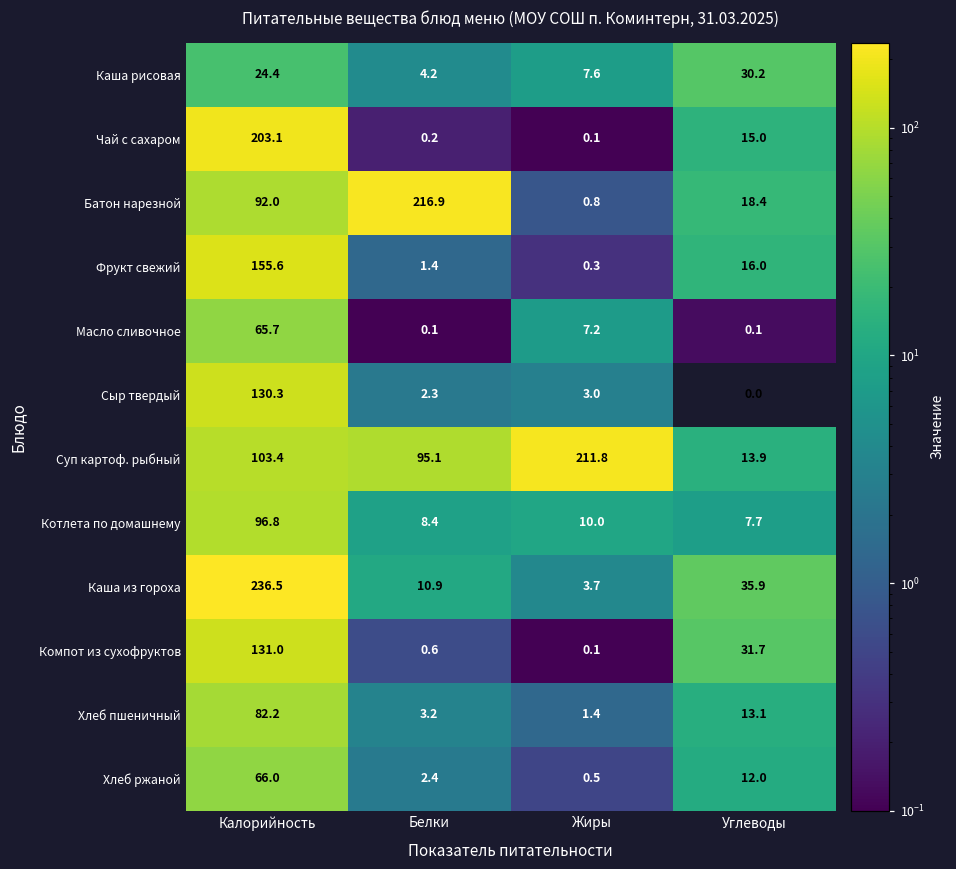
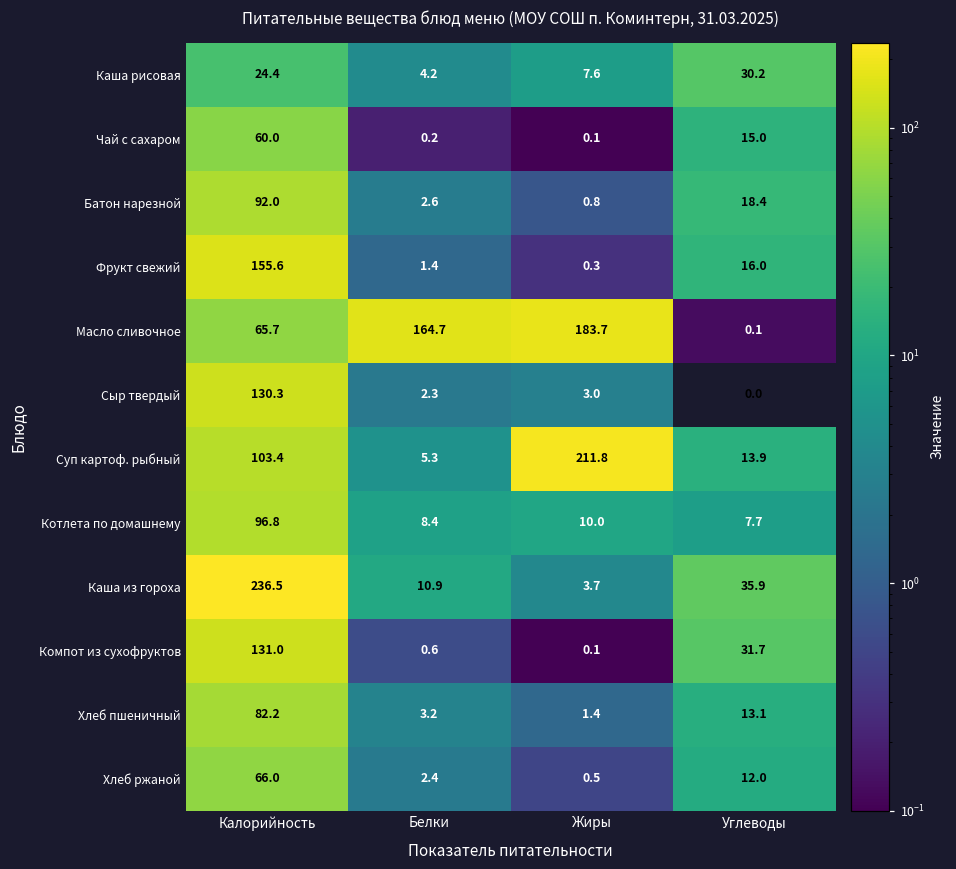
  {
    "Каша рисовая": {
      "Калорийность": 24.4,
      "Белки": 4.2,
      "Жиры": 7.6,
      "Углеводы": 30.2
    },
    "Чай с сахаром": {
-     "Калорийность": 203.1,
+     "Калорийность": 60.0,
      "Белки": 0.2,
      "Жиры": 0.1,
      "Углеводы": 15.0
    },
    "Батон нарезной": {
      "Калорийность": 92.0,
-     "Белки": 216.9,
+     "Белки": 2.6,
      "Жиры": 0.8,
      "Углеводы": 18.4
    },
    "Фрукт свежий": {
      "Калорийность": 155.6,
      "Белки": 1.4,
      "Жиры": 0.3,
      "Углеводы": 16.0
    },
    "Масло сливочное": {
      "Калорийность": 65.7,
-     "Белки": 0.1,
-     "Жиры": 7.2,
+     "Белки": 164.7,
+     "Жиры": 183.7,
      "Углеводы": 0.1
    },
    "Сыр твердый": {
      "Калорийность": 130.3,
      "Белки": 2.3,
      "Жиры": 3.0
    },
    "Суп картоф. рыбный": {
      "Калорийность": 103.4,
-     "Белки": 95.1,
+     "Белки": 5.3,
      "Жиры": 211.8,
      "Углеводы": 13.9
    },
    "Котлета по домашнему": {
      "Калорийность": 96.8,
      "Белки": 8.4,
      "Жиры": 10.0,
      "Углеводы": 7.7
    },
    "Каша из гороха": {
      "Калорийность": 236.5,
      "Белки": 10.9,
      "Жиры": 3.7,
      "Углеводы": 35.9
    },
    "Компот из сухофруктов": {
      "Калорийность": 131.0,
      "Белки": 0.6,
      "Жиры": 0.1,
      "Углеводы": 31.7
    },
    "Хлеб пшеничный": {
      "Калорийность": 82.2,
      "Белки": 3.2,
      "Жиры": 1.4,
      "Углеводы": 13.1
    },
    "Хлеб ржаной": {
      "Калорийность": 66.0,
      "Белки": 2.4,
      "Жиры": 0.5,
      "Углеводы": 12.0
    }
  }
